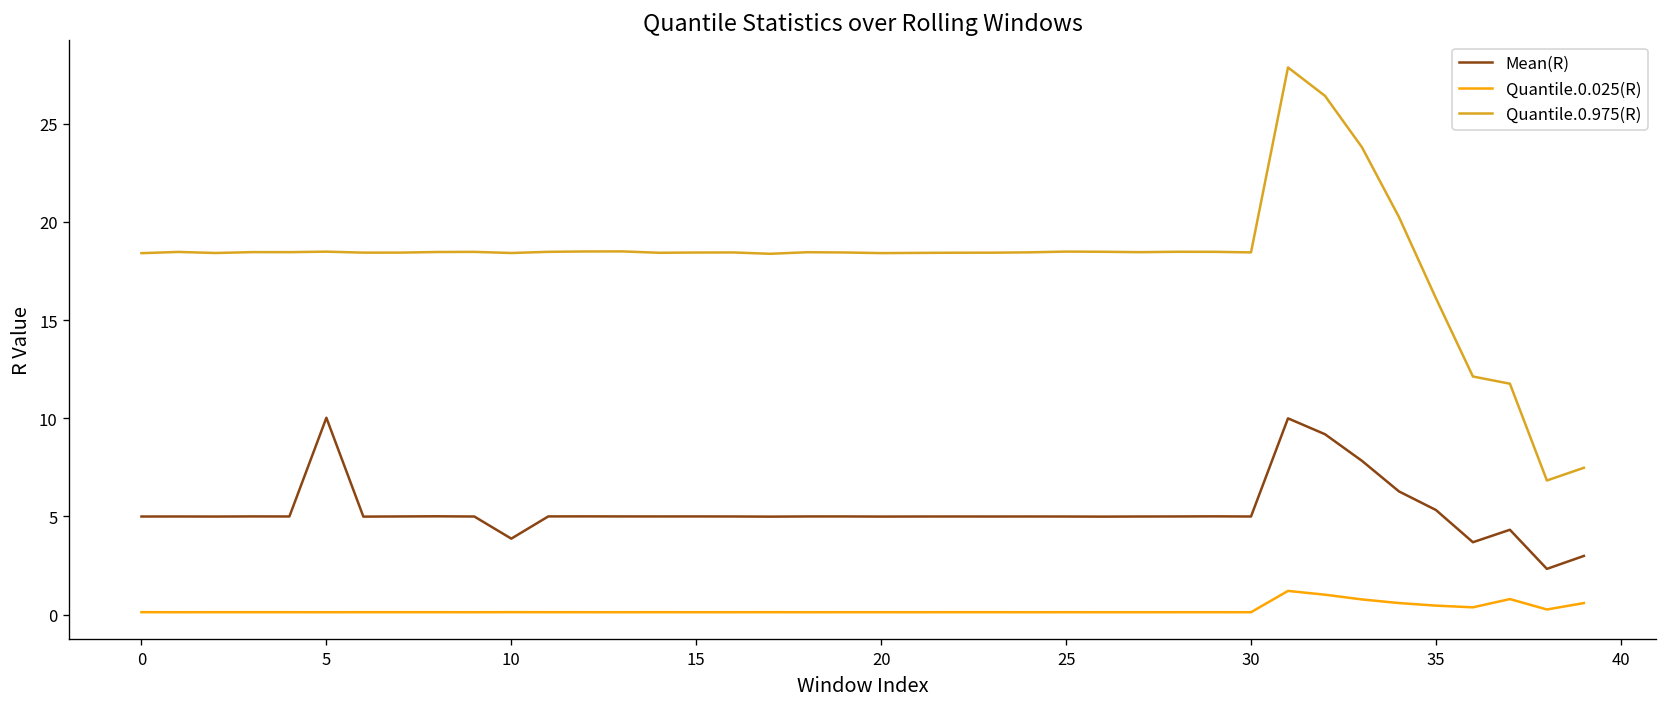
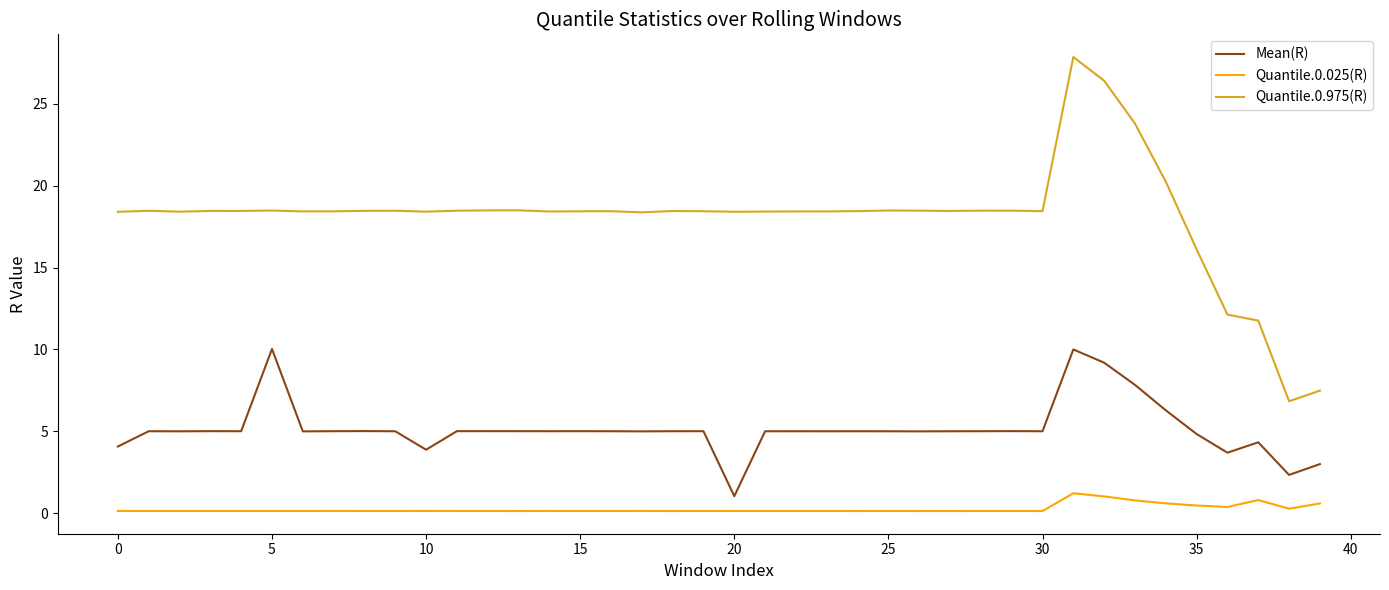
  {
    "Mean(R)": {
-     "0": 5.0,
+     "0": 4.1,
      "5": 10.0,
      "10": 3.9,
      "15": 5.0,
-     "20": 5.0,
+     "20": 1.0,
      "25": 5.0,
      "30": 5.0,
-     "35": 5.3
+     "35": 4.8
    }
  }
